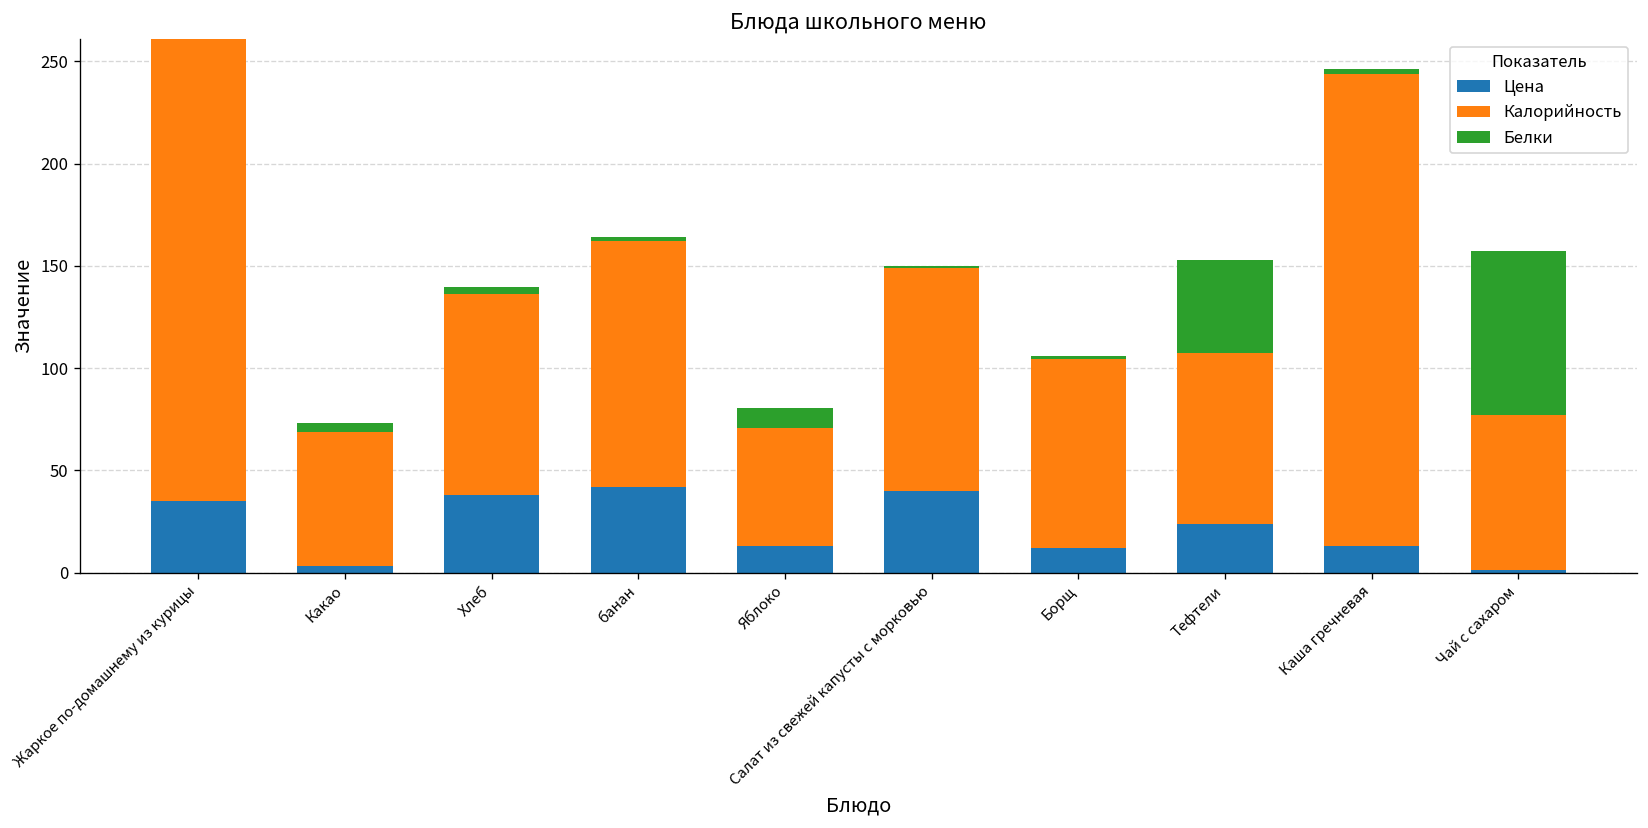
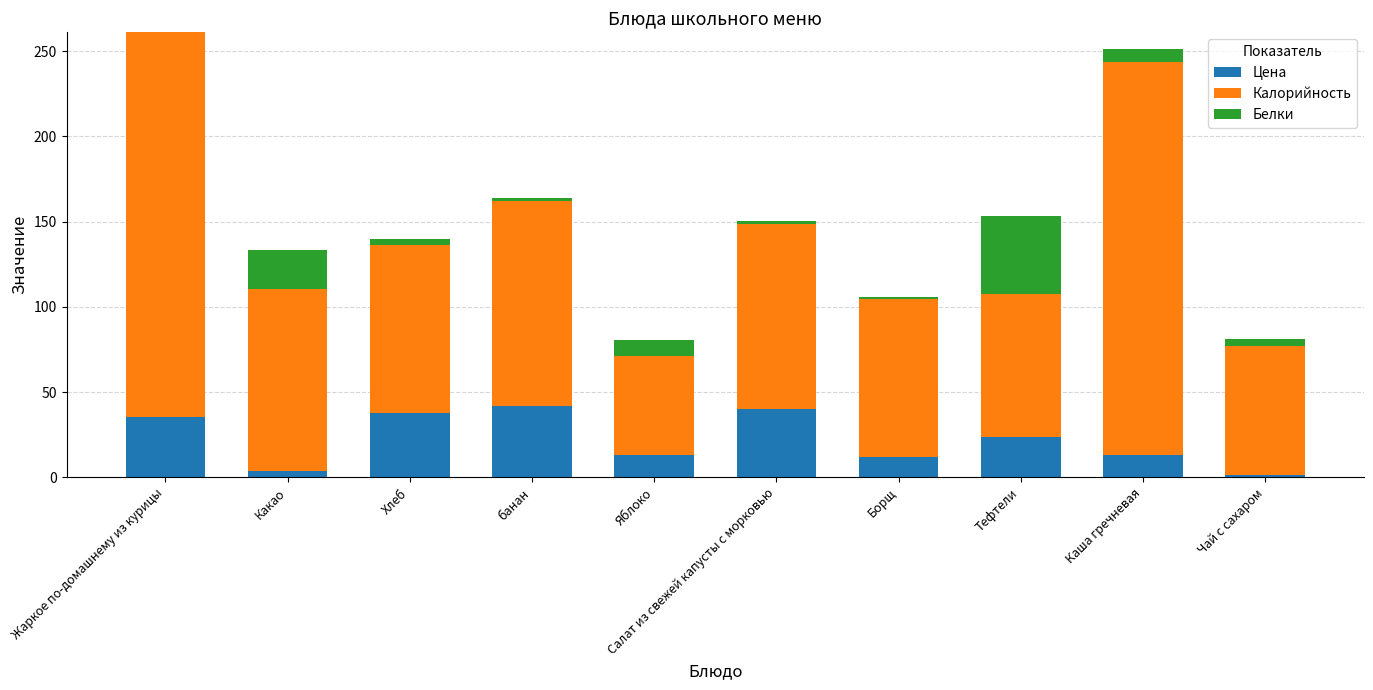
  {
    "Цена": {
      "Жаркое по-домашнему из курицы": 35,
      "Какао": 4,
      "Хлеб": 38,
      "банан": 42,
      "Яблоко": 13,
      "Салат из свежей капусты с морковью": 40,
      "Борщ": 12,
      "Тефтели": 24,
      "Каша гречневая": 13
    },
    "Калорийность": {
      "Жаркое по-домашнему из курицы": 226,
-     "Какао": 65,
+     "Какао": 107,
      "Хлеб": 98,
      "банан": 120,
      "Яблоко": 58,
      "Салат из свежей капусты с морковью": 109,
      "Борщ": 92,
      "Тефтели": 84,
      "Каша гречневая": 230,
      "Чай с сахаром": 76
    },
    "Белки": {
      "Жаркое по-домашнему из курицы": 0,
-     "Какао": 5,
+     "Какао": 23,
      "Хлеб": 4,
      "банан": 2,
      "Яблоко": 10,
      "Борщ": 2,
      "Тефтели": 46,
-     "Каша гречневая": 3,
-     "Чай с сахаром": 80
+     "Каша гречневая": 7,
+     "Чай с сахаром": 4
    }
  }
